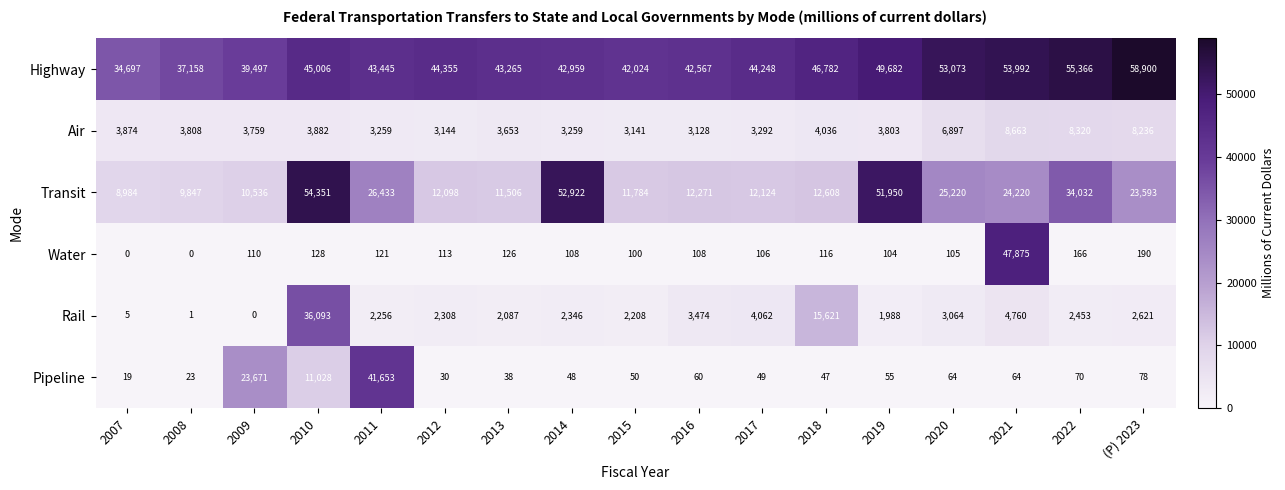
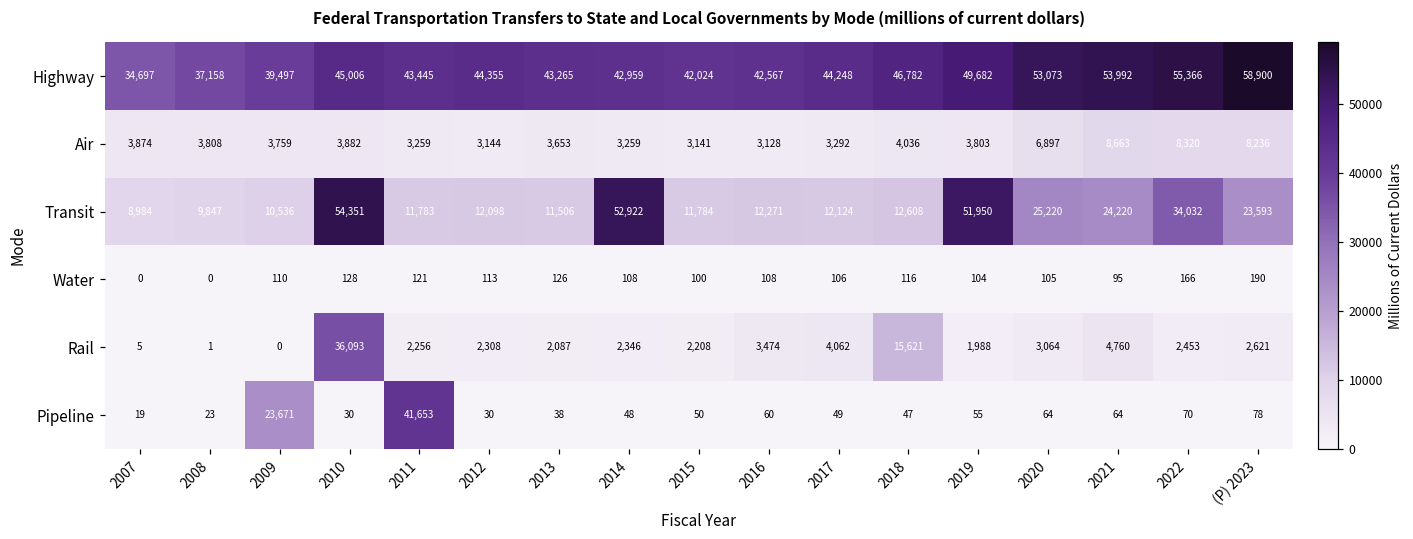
  {
    "Highway": {
      "2007": "34,697",
      "2008": "37,158",
      "2009": "39,497",
      "2010": "45,006",
      "2011": "43,445",
      "2012": "44,355",
      "2013": "43,265",
      "2014": "42,959",
      "2015": "42,024",
      "2016": "42,567",
      "2017": "44,248",
      "2018": "46,782",
      "2019": "49,682",
      "2020": "53,073",
      "2021": "53,992",
      "2022": "55,366",
      "(P) 2023": "58,900"
    },
    "Air": {
      "2007": "3,874",
      "2008": "3,808",
      "2009": "3,759",
      "2010": "3,882",
      "2011": "3,259",
      "2012": "3,144",
      "2013": "3,653",
      "2014": "3,259",
      "2015": "3,141",
      "2016": "3,128",
      "2017": "3,292",
      "2018": "4,036",
      "2019": "3,803",
      "2020": "6,897"
    },
    "Transit": {
      "2010": "54,351",
-     "2011": "26,433",
+     "2011": "11,783",
      "2012": "12,098",
      "2013": "11,506",
      "2014": "52,922",
      "2015": "11,784",
      "2016": "12,271",
      "2017": "12,124",
      "2018": "12,608",
      "2019": "51,950",
      "2020": "25,220",
      "2021": "24,220",
      "2022": "34,032",
      "(P) 2023": "23,593"
    },
    "Water": {
      "2007": "0",
      "2008": "0",
      "2009": "110",
      "2010": "128",
      "2011": "121",
      "2012": "113",
      "2013": "126",
      "2014": "108",
      "2015": "100",
      "2016": "108",
      "2017": "106",
      "2018": "116",
      "2019": "104",
      "2020": "105",
-     "2021": "47,875",
+     "2021": "95",
      "2022": "166",
      "(P) 2023": "190"
    },
    "Rail": {
      "2007": "5",
      "2008": "1",
      "2009": "0",
      "2010": "36,093",
      "2011": "2,256",
      "2012": "2,308",
      "2013": "2,087",
      "2014": "2,346",
      "2015": "2,208",
      "2016": "3,474",
      "2017": "4,062",
      "2018": "15,621",
      "2019": "1,988",
      "2020": "3,064",
      "2021": "4,760",
      "2022": "2,453",
      "(P) 2023": "2,621"
    },
    "Pipeline": {
      "2007": "19",
      "2008": "23",
      "2009": "23,671",
-     "2010": "11,028",
+     "2010": "30",
      "2011": "41,653",
      "2012": "30",
      "2013": "38",
      "2014": "48",
      "2015": "50",
      "2016": "60",
      "2017": "49",
      "2018": "47",
      "2019": "55",
      "2020": "64",
      "2021": "64",
      "2022": "70",
      "(P) 2023": "78"
    }
  }
